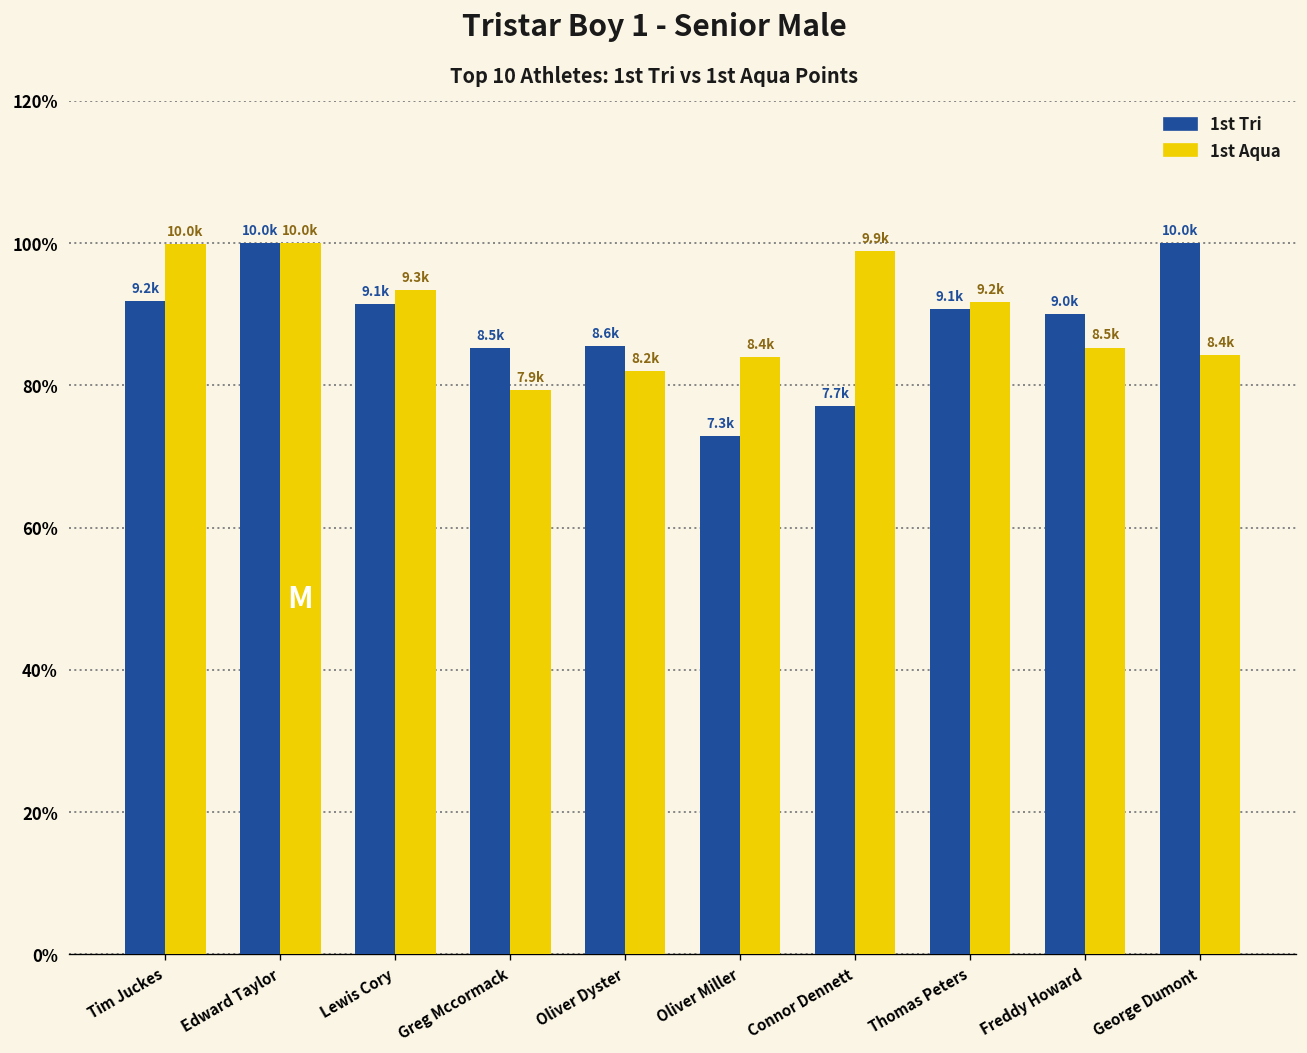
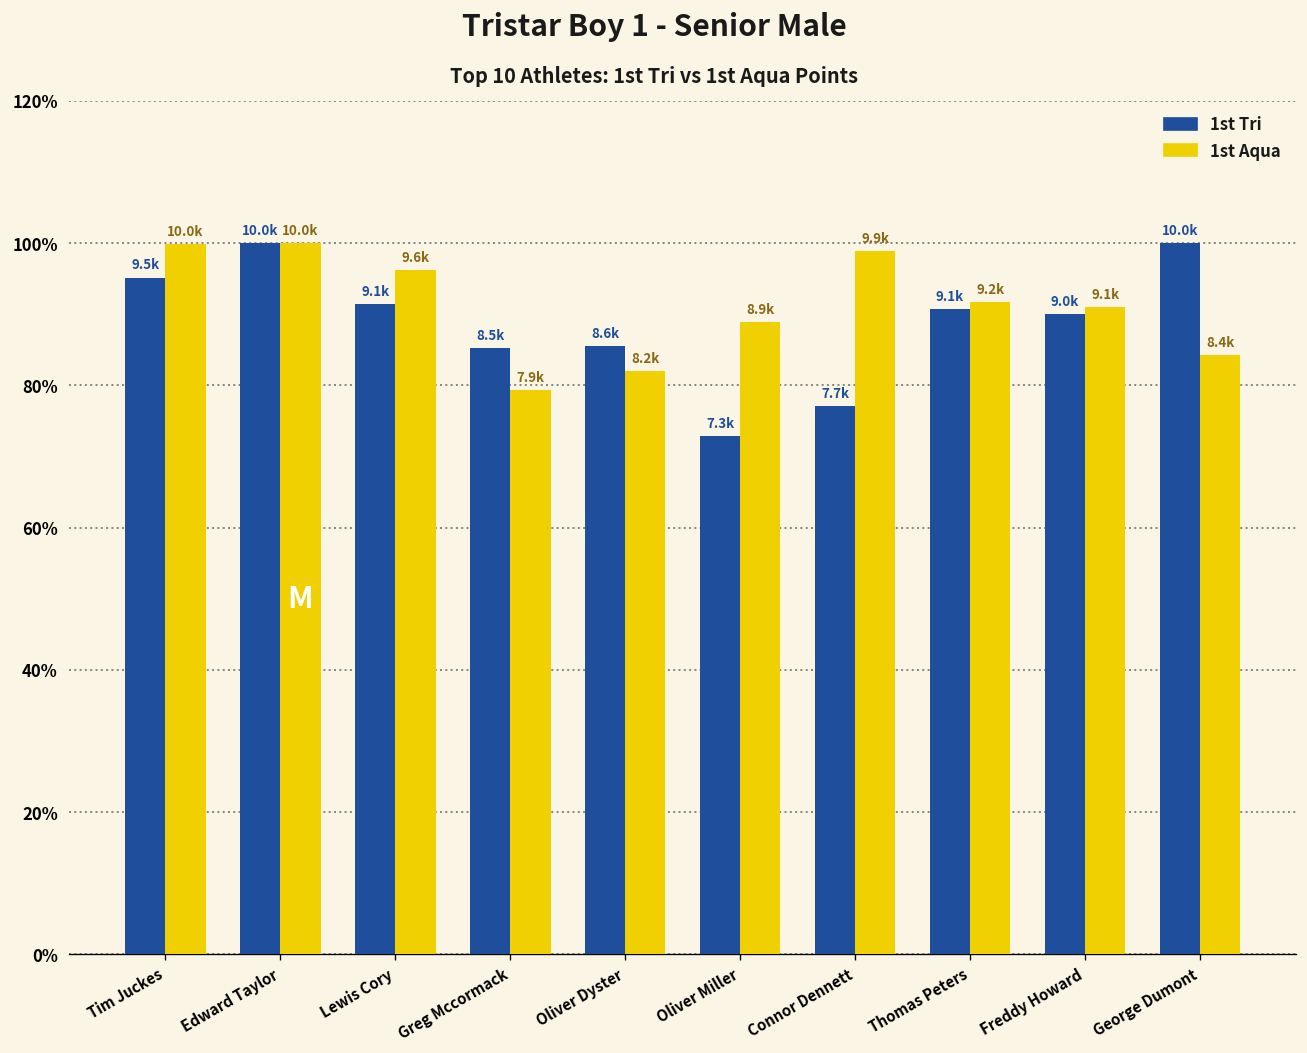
  {
    "1st Tri": {
-     "Tim Juckes": "9.2k",
+     "Tim Juckes": "9.5k",
      "Edward Taylor": "10.0k",
      "Lewis Cory": "9.1k",
      "Greg Mccormack": "8.5k",
      "Oliver Dyster": "8.6k",
      "Oliver Miller": "7.3k",
      "Connor Dennett": "7.7k",
      "Thomas Peters": "9.1k",
      "Freddy Howard": "9.0k",
      "George Dumont": "10.0k"
    },
    "1st Aqua": {
      "Tim Juckes": "10.0k",
      "Edward Taylor": "10.0k",
-     "Lewis Cory": "9.3k",
+     "Lewis Cory": "9.6k",
      "Greg Mccormack": "7.9k",
      "Oliver Dyster": "8.2k",
-     "Oliver Miller": "8.4k",
+     "Oliver Miller": "8.9k",
      "Connor Dennett": "9.9k",
      "Thomas Peters": "9.2k",
-     "Freddy Howard": "8.5k",
+     "Freddy Howard": "9.1k",
      "George Dumont": "8.4k"
    }
  }
